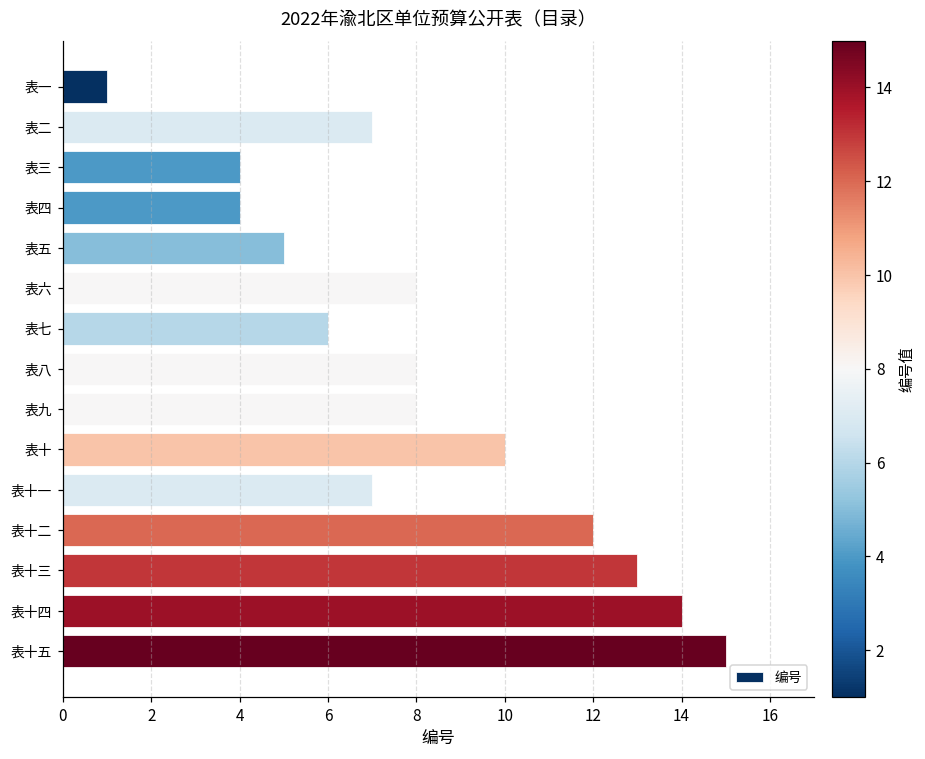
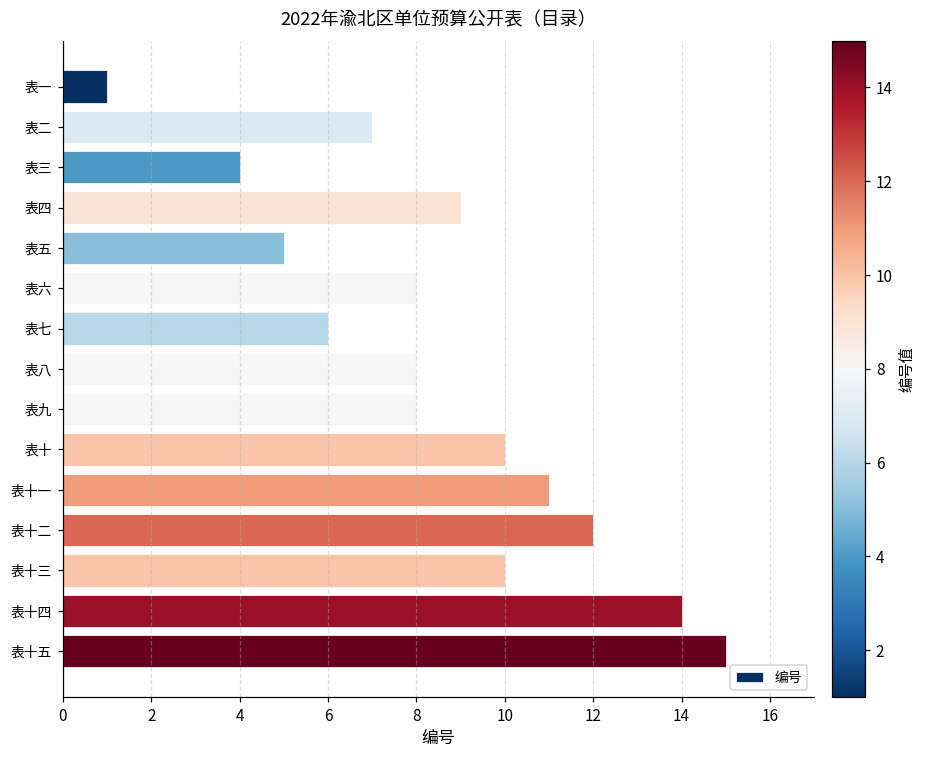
  {
    "表一": 1,
    "表二": 7,
    "表三": 4,
-   "表四": 4,
+   "表四": 9,
    "表五": 5,
    "表六": 8,
    "表七": 6,
    "表八": 8,
    "表九": 8,
    "表十": 10,
-   "表十一": 7,
+   "表十一": 11,
    "表十二": 12,
-   "表十三": 13,
+   "表十三": 10,
    "表十四": 14,
    "表十五": 15
  }
